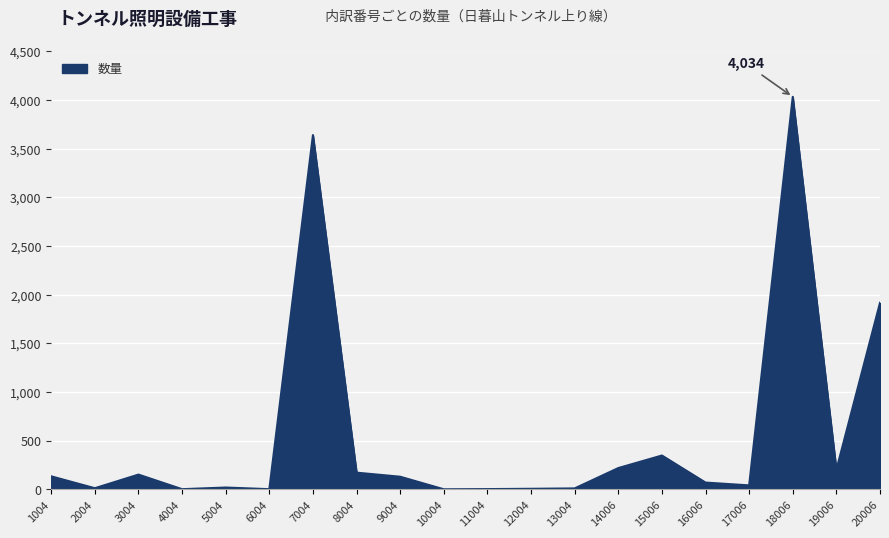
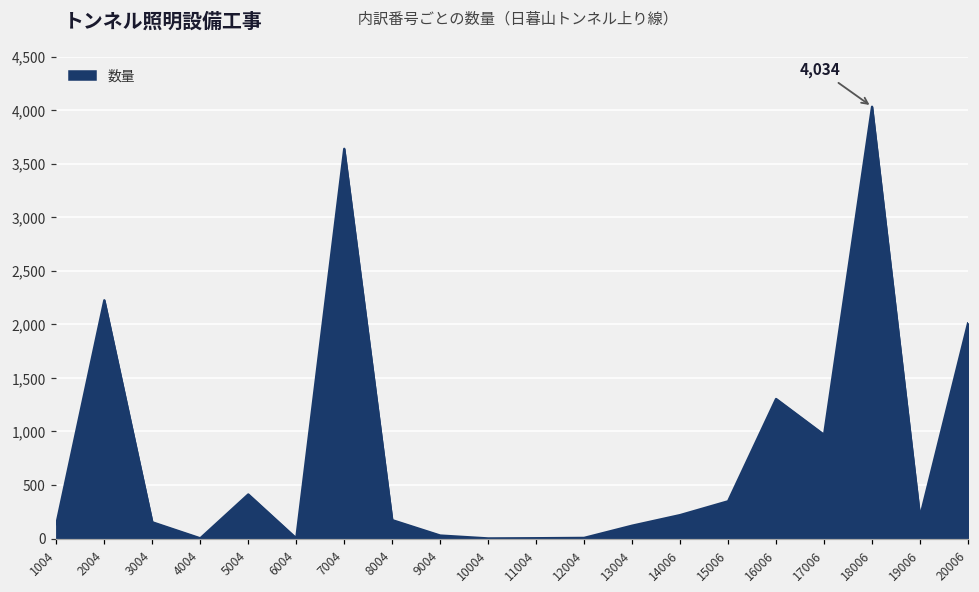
  {
    "1004": "100",
-   "2004": "0",
+   "2004": "2,200",
    "3004": "200",
    "4004": "0",
-   "5004": "0",
+   "5004": "400",
    "6004": "0",
    "7004": "3,600",
    "8004": "200",
-   "9004": "100",
+   "9004": "0",
    "10004": "0",
    "11004": "0",
    "12004": "0",
-   "13004": "0",
+   "13004": "100",
    "14006": "200",
    "15006": "300",
-   "16006": "100",
-   "17006": "0",
+   "16006": "1,300",
+   "17006": "1,000",
    "19006": "200",
-   "20006": "1,900"
+   "20006": "2,000"
  }
